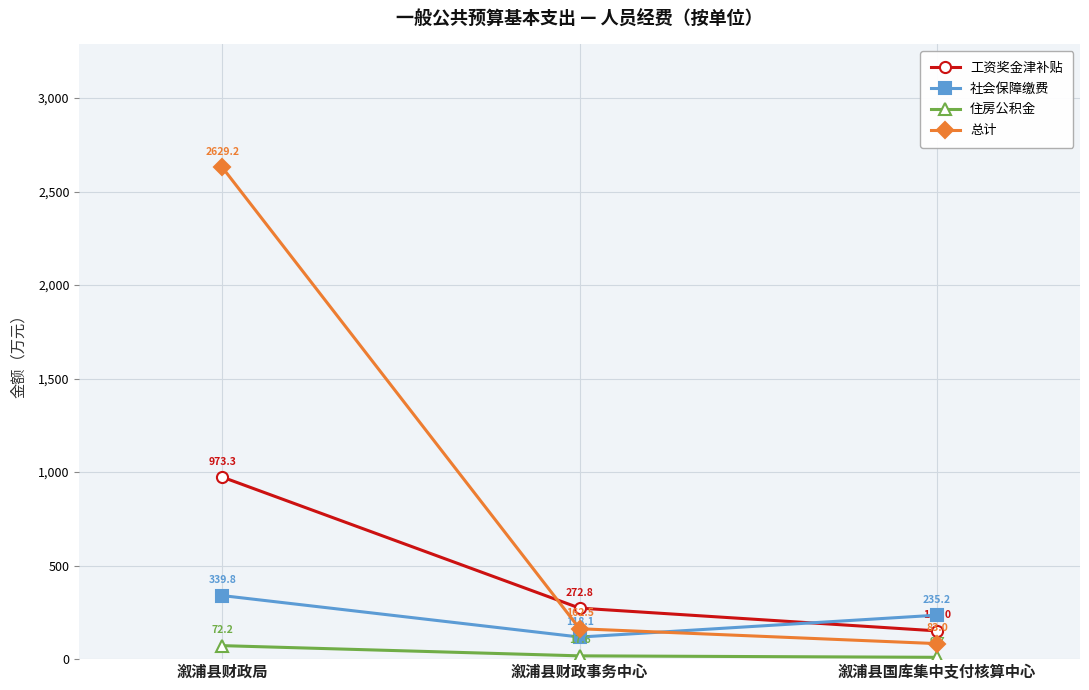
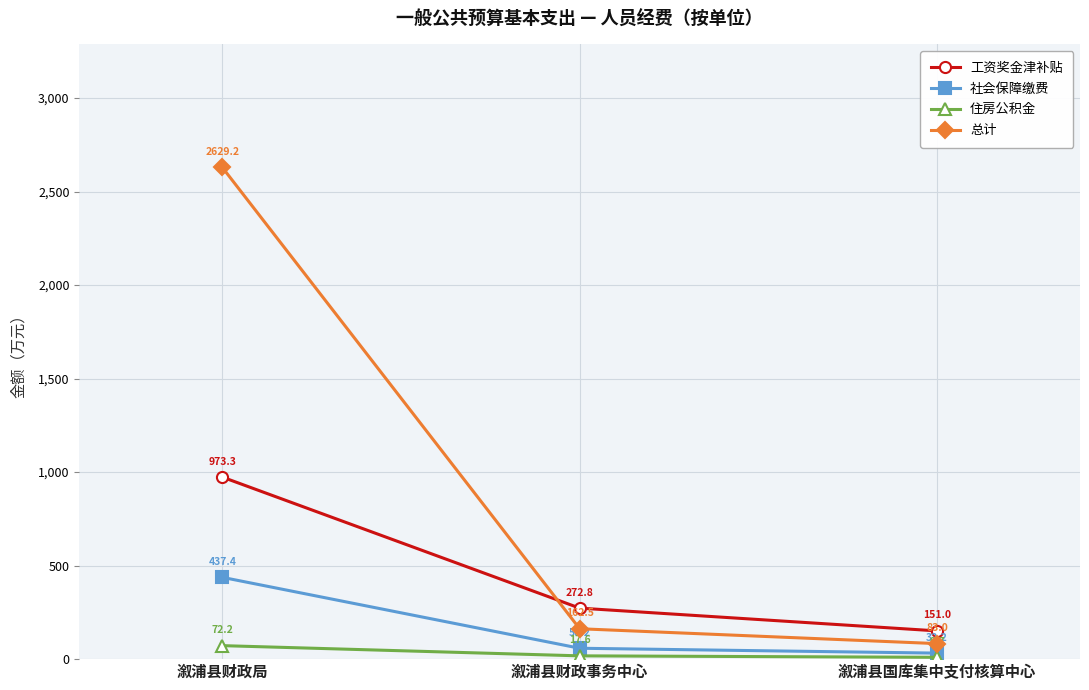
  {
    "工资奖金津补贴": {
      "溆浦县财政局": 973.3,
      "溆浦县财政事务中心": 272.8
    },
    "社会保障缴费": {
-     "溆浦县财政局": 339.8,
-     "溆浦县财政事务中心": 118.1,
-     "溆浦县国库集中支付核算中心": 235.2
+     "溆浦县财政局": 437.4,
+     "溆浦县财政事务中心": 58.2,
+     "溆浦县国库集中支付核算中心": 32.2
    },
    "住房公积金": {
      "溆浦县财政局": 72.2
    },
    "总计": {
      "溆浦县财政局": 2629.2
    }
  }
